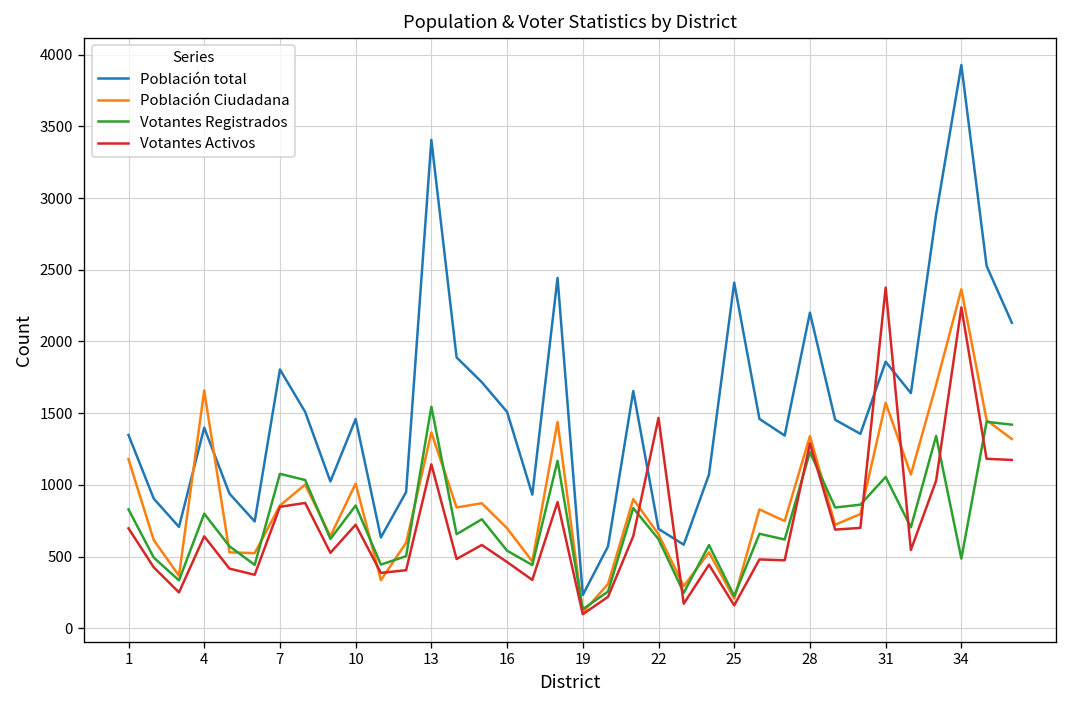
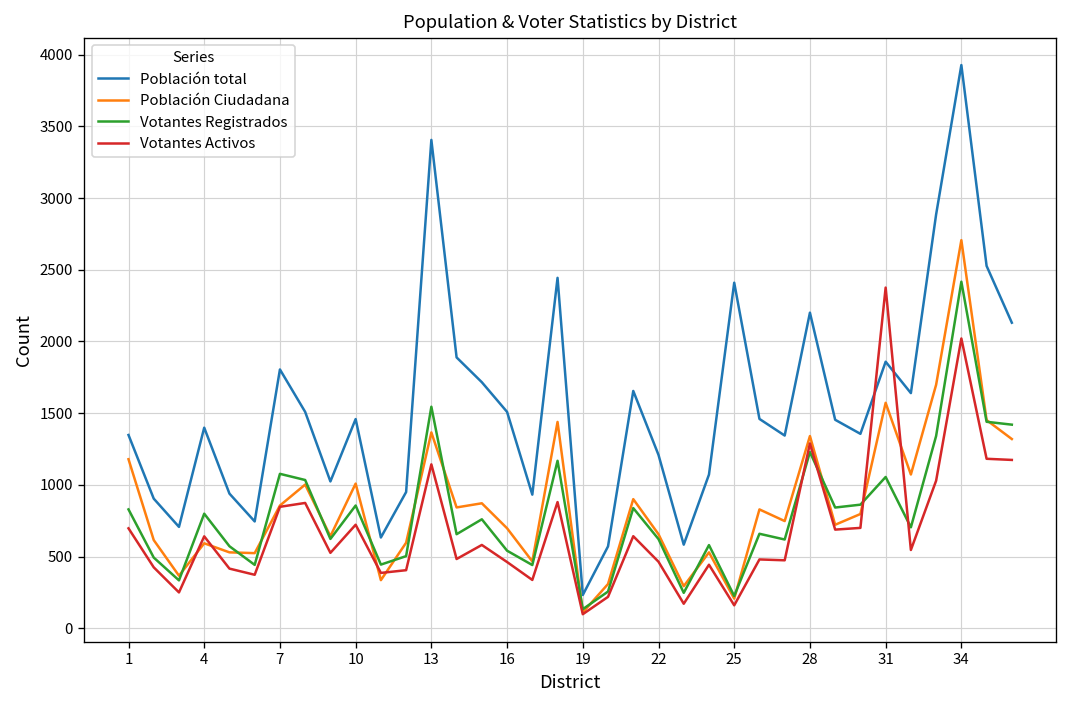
  {
    "Población total": {
      "1": 1350,
      "4": 1400,
      "7": 1810,
      "10": 1460,
      "13": 3410,
      "16": 1510,
      "19": 230,
-     "22": 690,
+     "22": 1210,
      "25": 2410,
      "28": 2200,
      "31": 1860,
      "34": 3930
    },
    "Población Ciudadana": {
      "1": 1180,
-     "4": 1660,
+     "4": 590,
      "10": 1010,
      "13": 1370,
      "16": 700,
      "22": 660,
      "28": 1340,
      "31": 1570,
-     "34": 2360
+     "34": 2710
    },
    "Votantes Registrados": {
      "1": 830,
      "4": 800,
      "7": 1080,
      "10": 860,
      "13": 1550,
      "16": 540,
      "19": 130,
      "22": 620,
      "28": 1230,
      "31": 1060,
-     "34": 490
+     "34": 2420
    },
    "Votantes Activos": {
      "1": 700,
      "4": 640,
      "10": 720,
      "13": 1140,
      "16": 460,
-     "22": 1470,
+     "22": 460,
      "25": 160,
      "28": 1290,
      "31": 2380,
-     "34": 2240
+     "34": 2020
    }
  }
